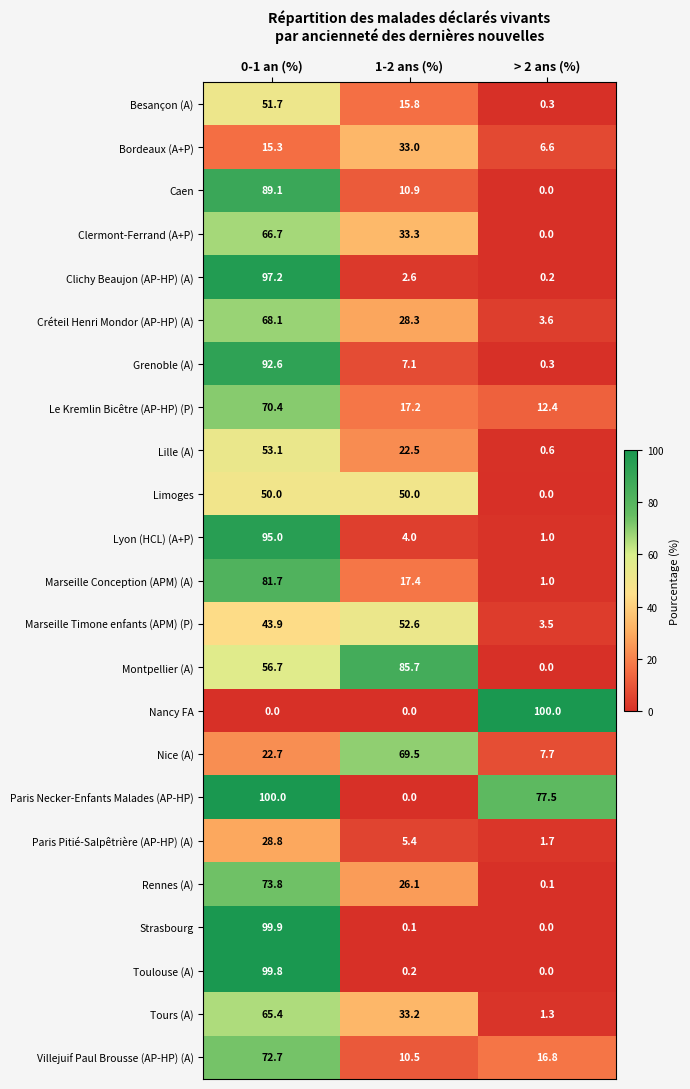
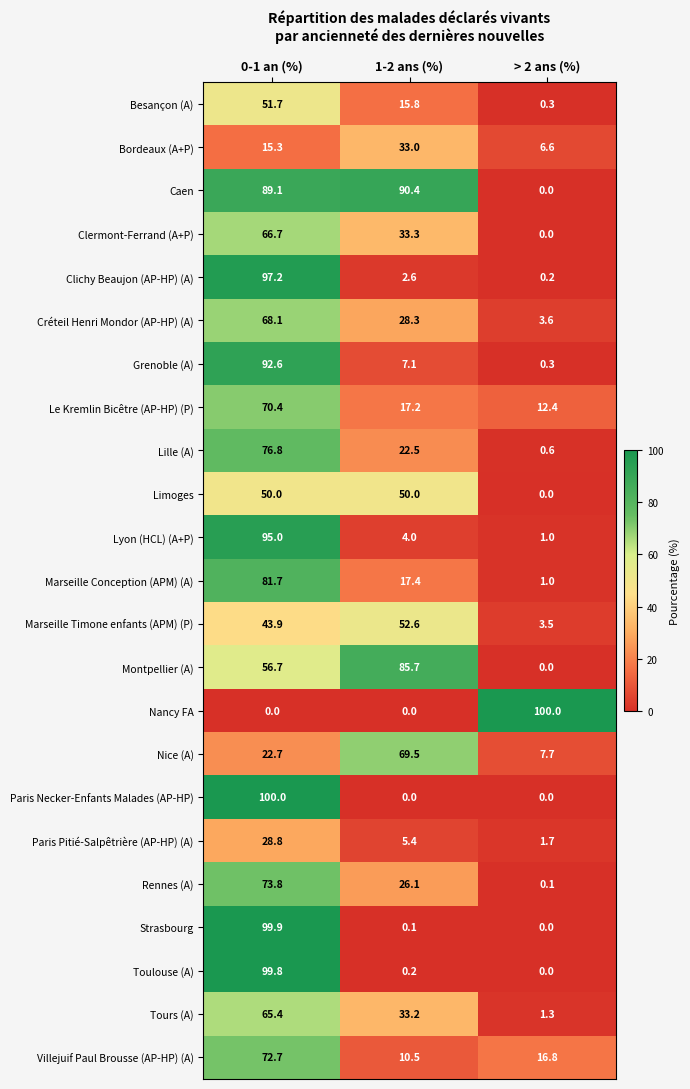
  {
    "Besançon (A)": {
      "0-1 an (%)": 51.7,
      "1-2 ans (%)": 15.8,
      "> 2 ans (%)": 0.3
    },
    "Bordeaux (A+P)": {
      "0-1 an (%)": 15.3,
      "1-2 ans (%)": 33.0,
      "> 2 ans (%)": 6.6
    },
    "Caen": {
      "0-1 an (%)": 89.1,
-     "1-2 ans (%)": 10.9,
+     "1-2 ans (%)": 90.4,
      "> 2 ans (%)": 0.0
    },
    "Clermont-Ferrand (A+P)": {
      "0-1 an (%)": 66.7,
      "1-2 ans (%)": 33.3,
      "> 2 ans (%)": 0.0
    },
    "Clichy Beaujon (AP-HP) (A)": {
      "0-1 an (%)": 97.2,
      "1-2 ans (%)": 2.6,
      "> 2 ans (%)": 0.2
    },
    "Créteil Henri Mondor (AP-HP) (A)": {
      "0-1 an (%)": 68.1,
      "1-2 ans (%)": 28.3,
      "> 2 ans (%)": 3.6
    },
    "Grenoble (A)": {
      "0-1 an (%)": 92.6,
      "1-2 ans (%)": 7.1,
      "> 2 ans (%)": 0.3
    },
    "Le Kremlin Bicêtre (AP-HP) (P)": {
      "0-1 an (%)": 70.4,
      "1-2 ans (%)": 17.2,
      "> 2 ans (%)": 12.4
    },
    "Lille (A)": {
-     "0-1 an (%)": 53.1,
+     "0-1 an (%)": 76.8,
      "1-2 ans (%)": 22.5,
      "> 2 ans (%)": 0.6
    },
    "Limoges": {
      "0-1 an (%)": 50.0,
      "1-2 ans (%)": 50.0,
      "> 2 ans (%)": 0.0
    },
    "Lyon (HCL) (A+P)": {
      "0-1 an (%)": 95.0,
      "1-2 ans (%)": 4.0,
      "> 2 ans (%)": 1.0
    },
    "Marseille Conception (APM) (A)": {
      "0-1 an (%)": 81.7,
      "1-2 ans (%)": 17.4,
      "> 2 ans (%)": 1.0
    },
    "Marseille Timone enfants (APM) (P)": {
      "0-1 an (%)": 43.9,
      "1-2 ans (%)": 52.6,
      "> 2 ans (%)": 3.5
    },
    "Montpellier (A)": {
      "0-1 an (%)": 56.7,
      "1-2 ans (%)": 85.7,
      "> 2 ans (%)": 0.0
    },
    "Nancy FA": {
      "0-1 an (%)": 0.0,
      "1-2 ans (%)": 0.0,
      "> 2 ans (%)": 100.0
    },
    "Nice (A)": {
      "0-1 an (%)": 22.7,
      "1-2 ans (%)": 69.5,
      "> 2 ans (%)": 7.7
    },
    "Paris Necker-Enfants Malades (AP-HP)": {
      "0-1 an (%)": 100.0,
      "1-2 ans (%)": 0.0,
-     "> 2 ans (%)": 77.5
+     "> 2 ans (%)": 0.0
    },
    "Paris Pitié-Salpêtrière (AP-HP) (A)": {
      "0-1 an (%)": 28.8,
      "1-2 ans (%)": 5.4,
      "> 2 ans (%)": 1.7
    },
    "Rennes (A)": {
      "0-1 an (%)": 73.8,
      "1-2 ans (%)": 26.1,
      "> 2 ans (%)": 0.1
    },
    "Strasbourg": {
      "0-1 an (%)": 99.9,
      "1-2 ans (%)": 0.1,
      "> 2 ans (%)": 0.0
    },
    "Toulouse (A)": {
      "0-1 an (%)": 99.8,
      "1-2 ans (%)": 0.2,
      "> 2 ans (%)": 0.0
    },
    "Tours (A)": {
      "0-1 an (%)": 65.4,
      "1-2 ans (%)": 33.2,
      "> 2 ans (%)": 1.3
    },
    "Villejuif Paul Brousse (AP-HP) (A)": {
      "0-1 an (%)": 72.7,
      "1-2 ans (%)": 10.5,
      "> 2 ans (%)": 16.8
    }
  }
